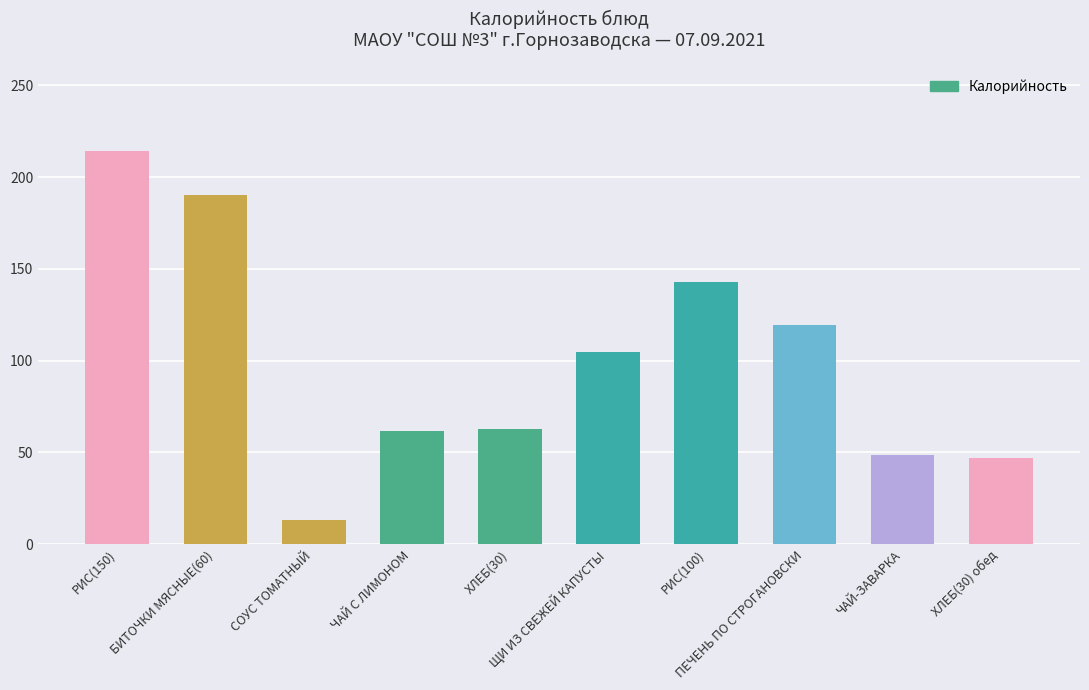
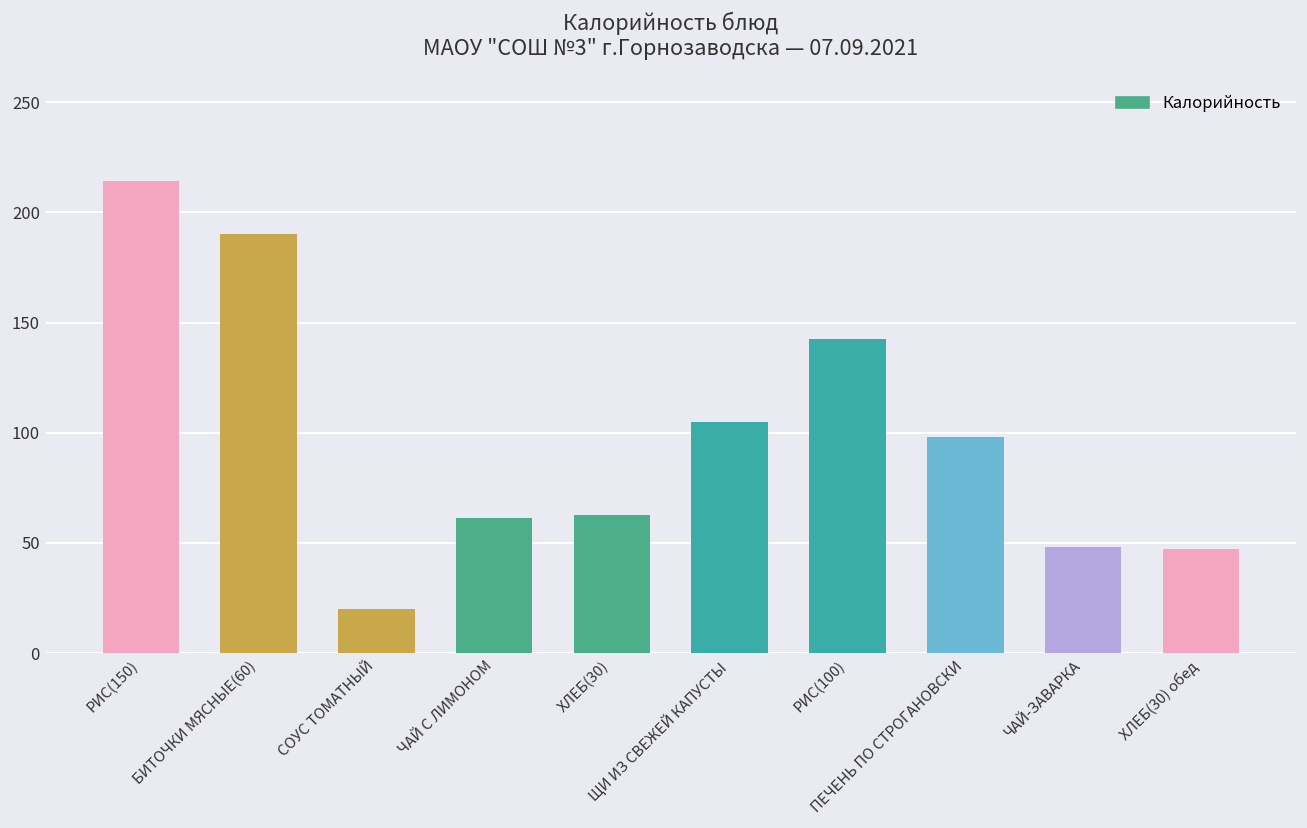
  {
    "РИС(150)": 214,
    "БИТОЧКИ МЯСНЫЕ(60)": 190,
-   "СОУС ТОМАТНЫЙ": 13,
+   "СОУС ТОМАТНЫЙ": 20,
    "ЧАЙ С ЛИМОНОМ": 61,
    "ХЛЕБ(30)": 63,
    "ЩИ ИЗ СВЕЖЕЙ КАПУСТЫ": 105,
    "РИС(100)": 143,
-   "ПЕЧЕНЬ ПО СТРОГАНОВСКИ": 119,
+   "ПЕЧЕНЬ ПО СТРОГАНОВСКИ": 98,
    "ЧАЙ-ЗАВАРКА": 48,
    "ХЛЕБ(30) обед": 47
  }
